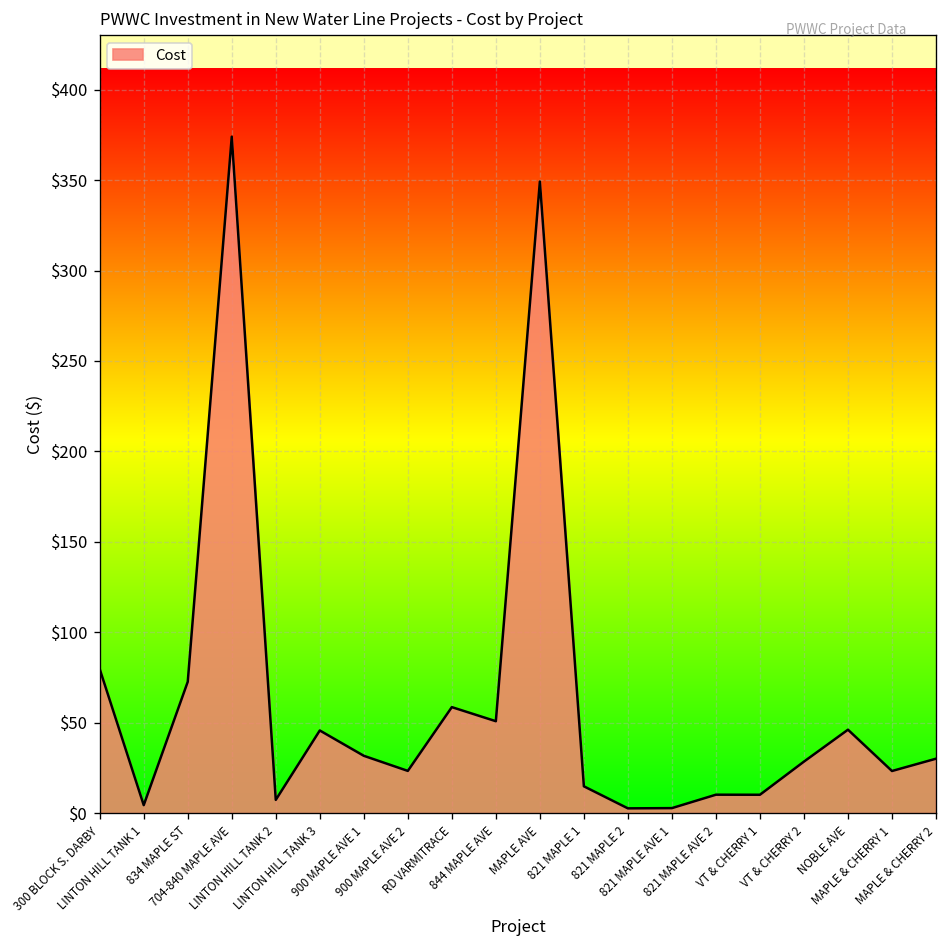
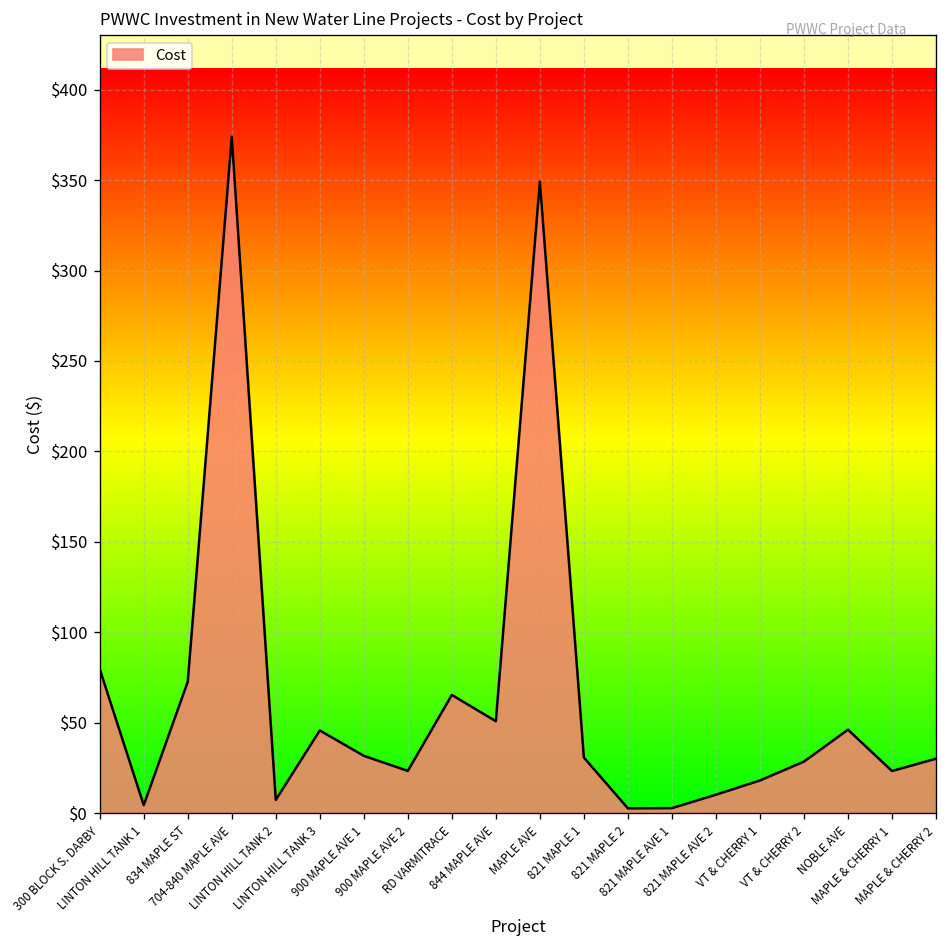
  {
    "300 BLOCK S. DARBY": "$80",
    "LINTON HILL TANK 1": "$4",
    "834 MAPLE ST": "$73",
    "704-840 MAPLE AVE": "$374",
    "LINTON HILL TANK 2": "$7",
    "LINTON HILL TANK 3": "$46",
    "900 MAPLE AVE 1": "$32",
    "900 MAPLE AVE 2": "$23",
-   "RD VARMITRACE": "$59",
+   "RD VARMITRACE": "$65",
    "844 MAPLE AVE": "$51",
    "MAPLE AVE": "$349",
-   "821 MAPLE 1": "$15",
+   "821 MAPLE 1": "$31",
    "821 MAPLE 2": "$3",
    "821 MAPLE AVE 1": "$3",
    "821 MAPLE AVE 2": "$10",
-   "VT & CHERRY 1": "$10",
+   "VT & CHERRY 1": "$18",
    "VT & CHERRY 2": "$29",
    "NOBLE AVE": "$46",
    "MAPLE & CHERRY 1": "$23",
    "MAPLE & CHERRY 2": "$30"
  }
